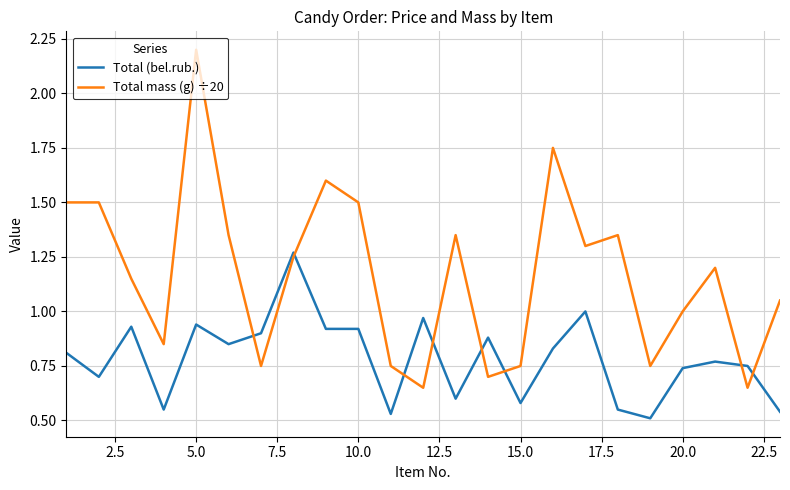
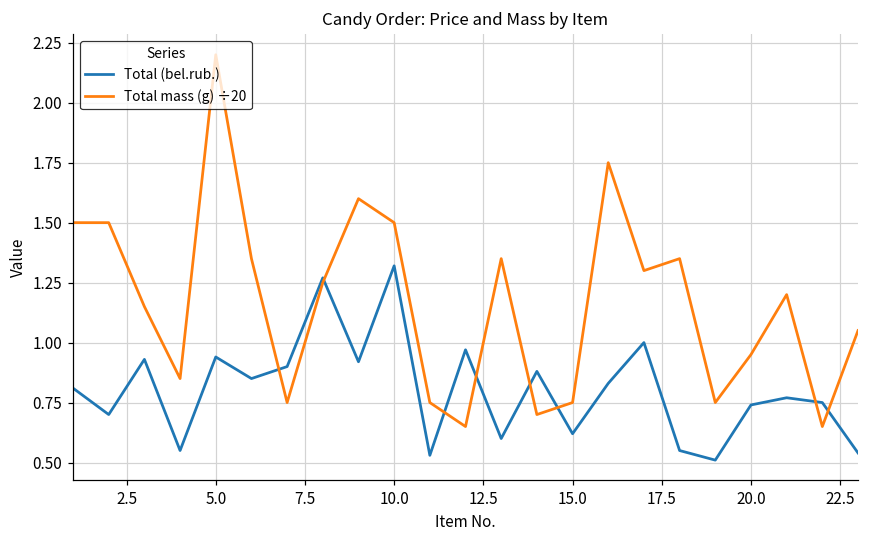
  {
    "Total (bel.rub.)": {
      "5.0": 0.94,
-     "10.0": 0.92,
-     "15.0": 0.58,
+     "10.0": 1.32,
+     "15.0": 0.62,
      "20.0": 0.74
    },
    "Total mass (g) ÷20": {
      "10.0": 1.50,
      "15.0": 0.75,
-     "20.0": 1.00
+     "20.0": 0.95
    }
  }
